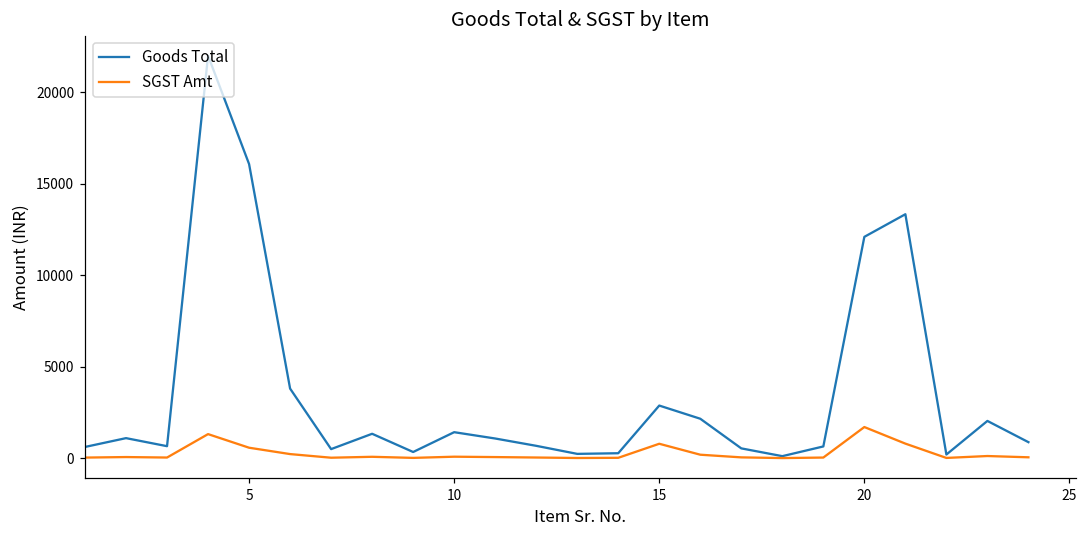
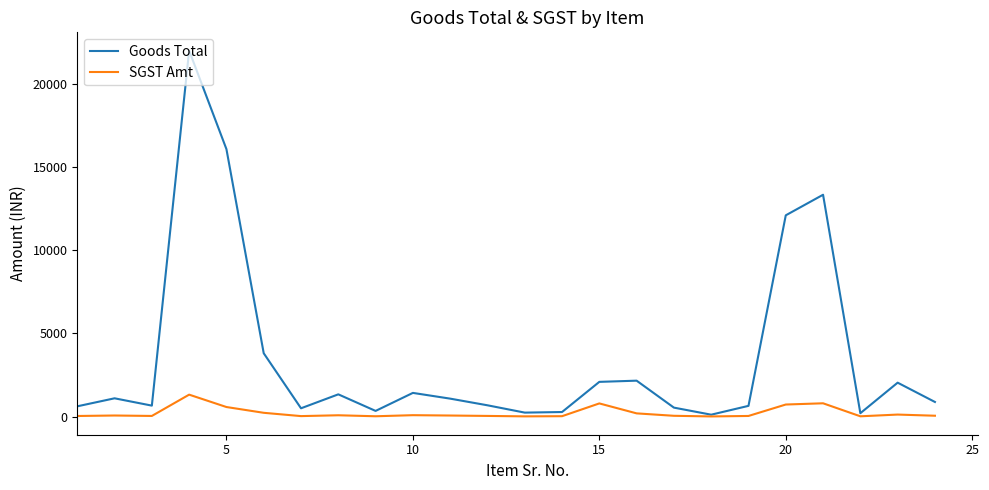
  {
    "Goods Total": {
      "5": 16100,
      "10": 1400,
-     "15": 2900,
+     "15": 2100,
      "20": 12100
    },
    "SGST Amt": {
      "5": 600,
      "10": 100,
      "15": 800,
-     "20": 1700
+     "20": 700
    }
  }
